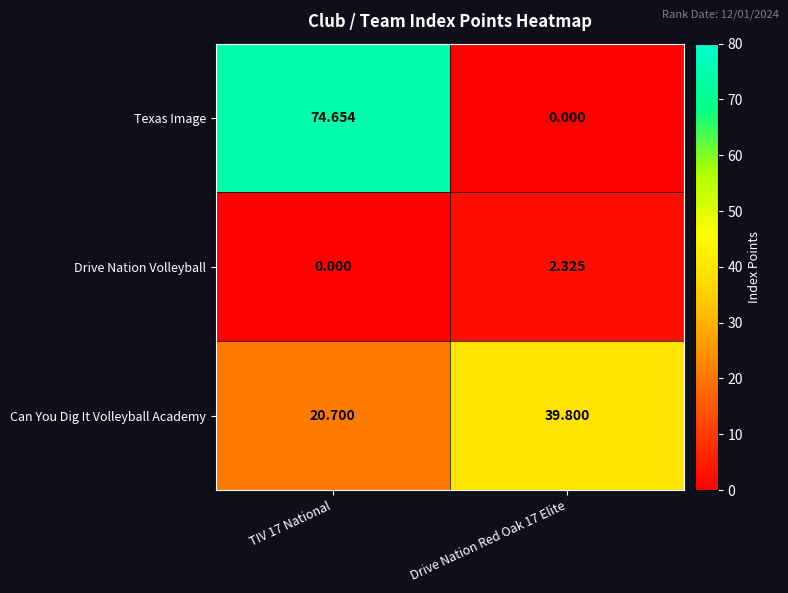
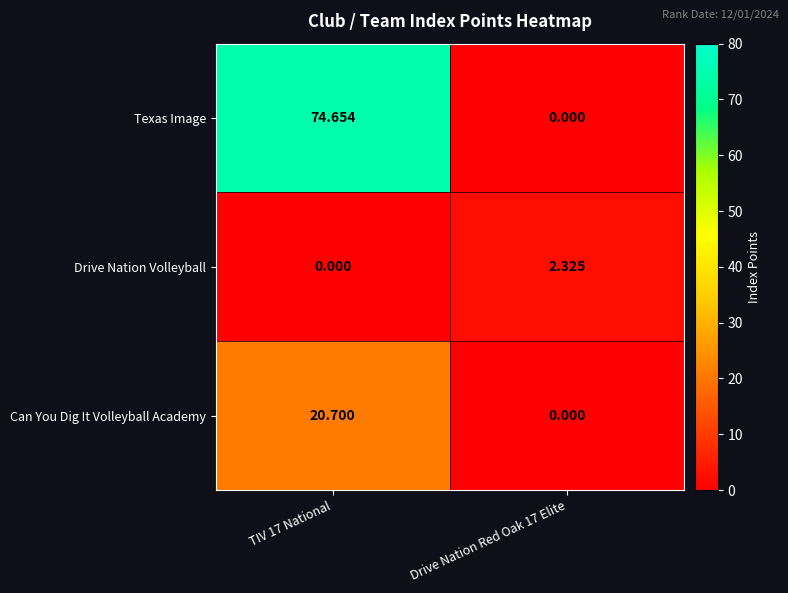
  {
    "Texas Image": {
      "TIV 17 National": 74.654,
      "Drive Nation Red Oak 17 Elite": 0.000
    },
    "Drive Nation Volleyball": {
      "TIV 17 National": 0.000,
      "Drive Nation Red Oak 17 Elite": 2.325
    },
    "Can You Dig It Volleyball Academy": {
      "TIV 17 National": 20.700,
-     "Drive Nation Red Oak 17 Elite": 39.800
+     "Drive Nation Red Oak 17 Elite": 0.000
    }
  }
